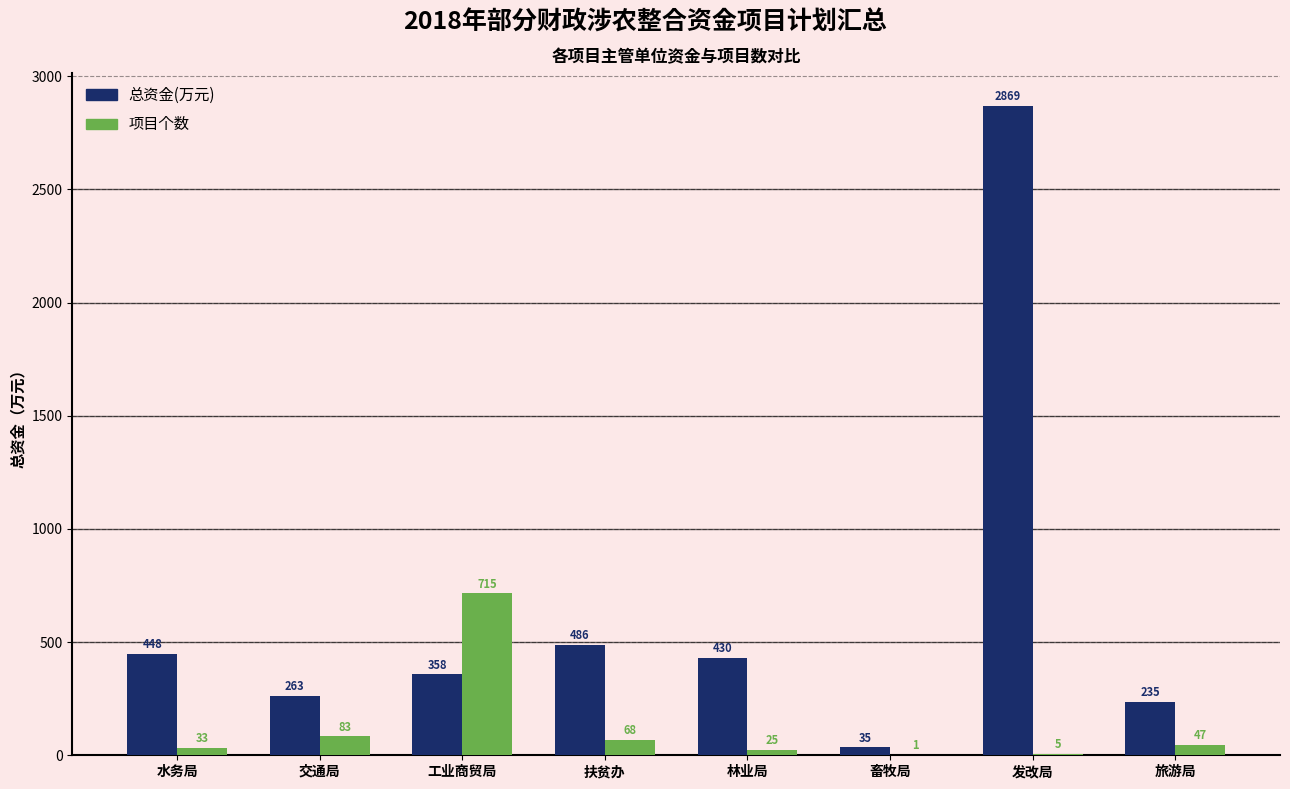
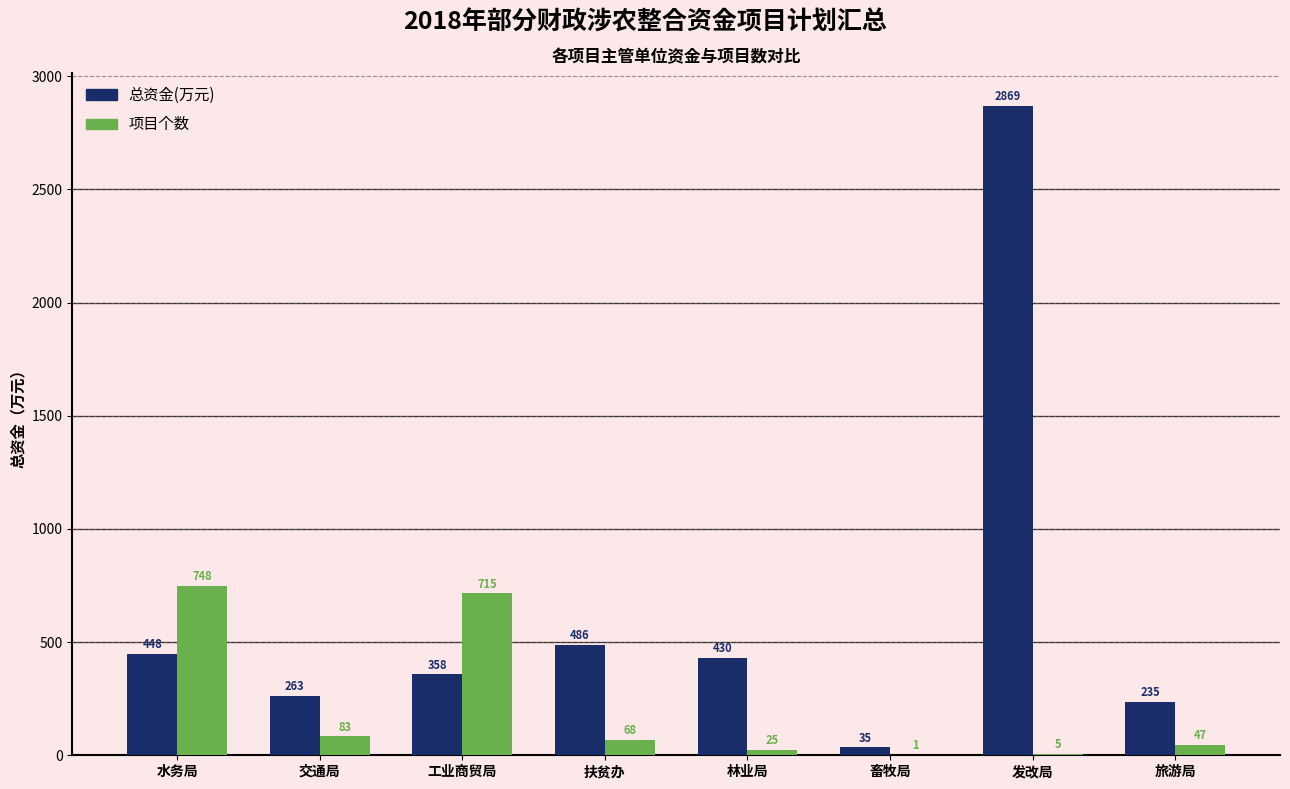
  {
    "总资金(万元)": {
      "水务局": 448,
      "交通局": 263,
      "工业商贸局": 358,
      "扶贫办": 486,
      "林业局": 430,
      "畜牧局": 35,
      "发改局": 2869,
      "旅游局": 235
    },
    "项目个数": {
-     "水务局": 33,
+     "水务局": 748,
      "交通局": 83,
      "工业商贸局": 715,
      "扶贫办": 68,
      "林业局": 25,
      "畜牧局": 1,
      "发改局": 5,
      "旅游局": 47
    }
  }
